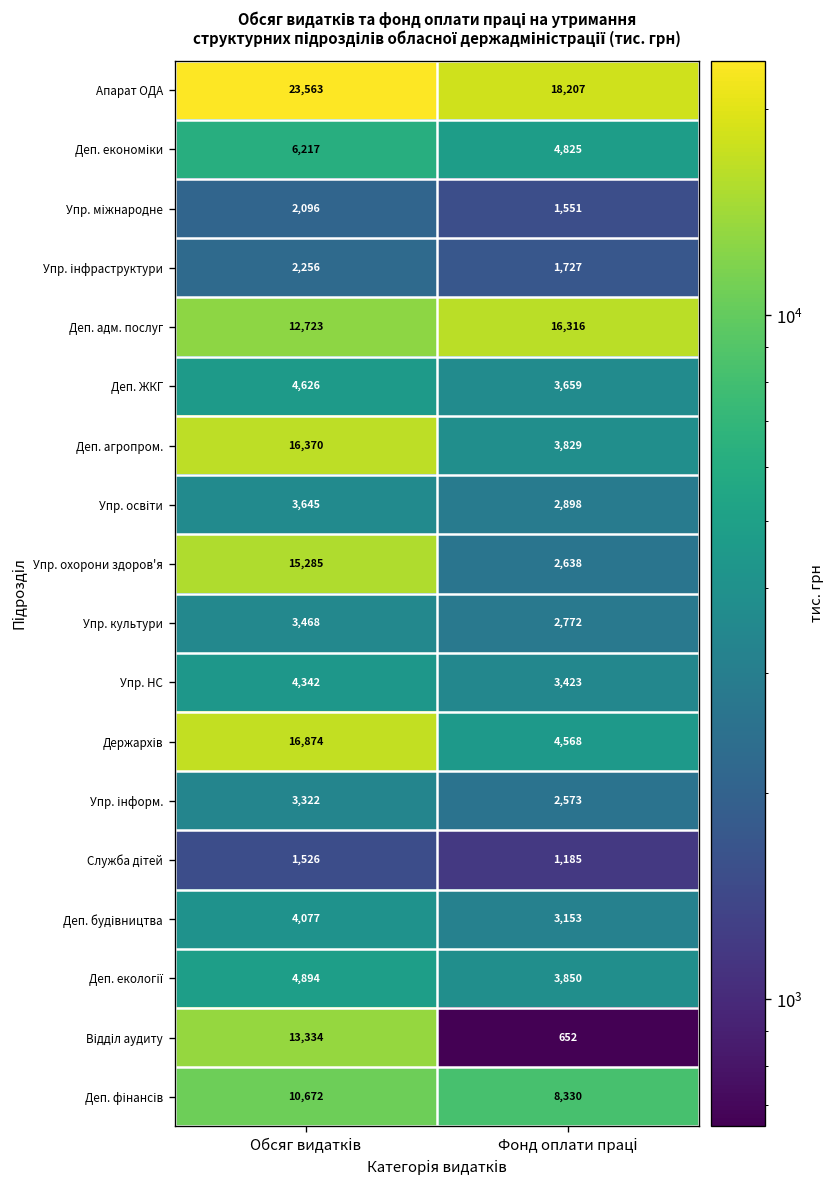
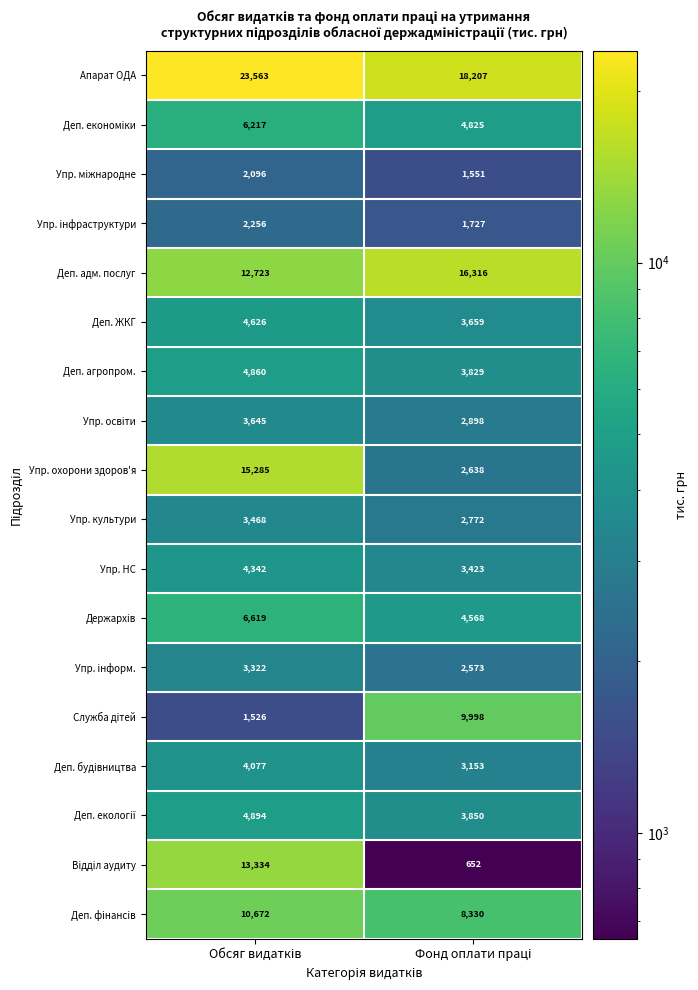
  {
    "Апарат ОДА": {
      "Обсяг видатків": "23,563",
      "Фонд оплати праці": "18,207"
    },
    "Деп. економіки": {
      "Обсяг видатків": "6,217",
      "Фонд оплати праці": "4,825"
    },
    "Упр. міжнародне": {
      "Обсяг видатків": "2,096",
      "Фонд оплати праці": "1,551"
    },
    "Упр. інфраструктури": {
      "Обсяг видатків": "2,256",
      "Фонд оплати праці": "1,727"
    },
    "Деп. адм. послуг": {
      "Обсяг видатків": "12,723",
      "Фонд оплати праці": "16,316"
    },
    "Деп. ЖКГ": {
      "Обсяг видатків": "4,626",
      "Фонд оплати праці": "3,659"
    },
    "Деп. агропром.": {
-     "Обсяг видатків": "16,370",
+     "Обсяг видатків": "4,860",
      "Фонд оплати праці": "3,829"
    },
    "Упр. освіти": {
      "Обсяг видатків": "3,645",
      "Фонд оплати праці": "2,898"
    },
    "Упр. охорони здоров'я": {
      "Обсяг видатків": "15,285",
      "Фонд оплати праці": "2,638"
    },
    "Упр. культури": {
      "Обсяг видатків": "3,468",
      "Фонд оплати праці": "2,772"
    },
    "Упр. НС": {
      "Обсяг видатків": "4,342",
      "Фонд оплати праці": "3,423"
    },
    "Держархів": {
-     "Обсяг видатків": "16,874",
+     "Обсяг видатків": "6,619",
      "Фонд оплати праці": "4,568"
    },
    "Упр. інформ.": {
      "Обсяг видатків": "3,322",
      "Фонд оплати праці": "2,573"
    },
    "Служба дітей": {
      "Обсяг видатків": "1,526",
-     "Фонд оплати праці": "1,185"
+     "Фонд оплати праці": "9,998"
    },
    "Деп. будівництва": {
      "Обсяг видатків": "4,077",
      "Фонд оплати праці": "3,153"
    },
    "Деп. екології": {
      "Обсяг видатків": "4,894",
      "Фонд оплати праці": "3,850"
    },
    "Відділ аудиту": {
      "Обсяг видатків": "13,334",
      "Фонд оплати праці": "652"
    },
    "Деп. фінансів": {
      "Обсяг видатків": "10,672",
      "Фонд оплати праці": "8,330"
    }
  }
